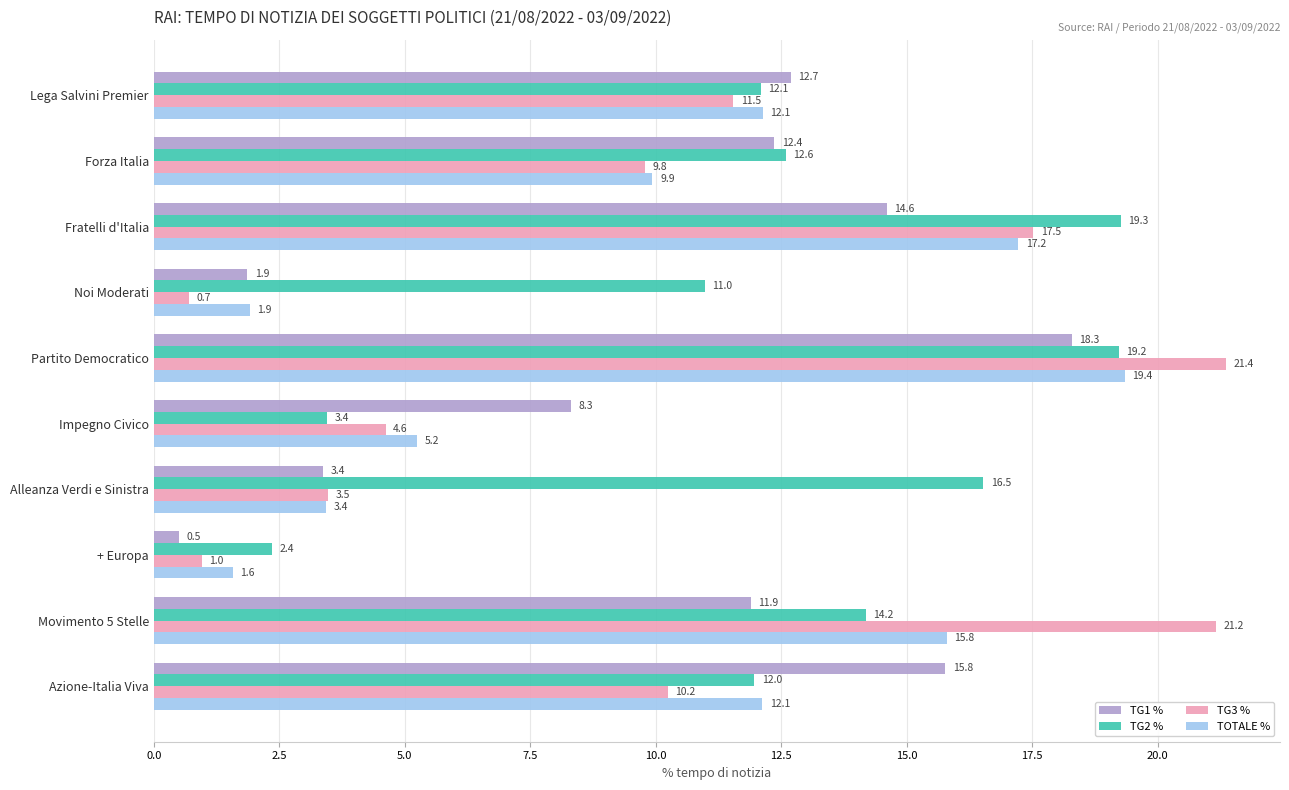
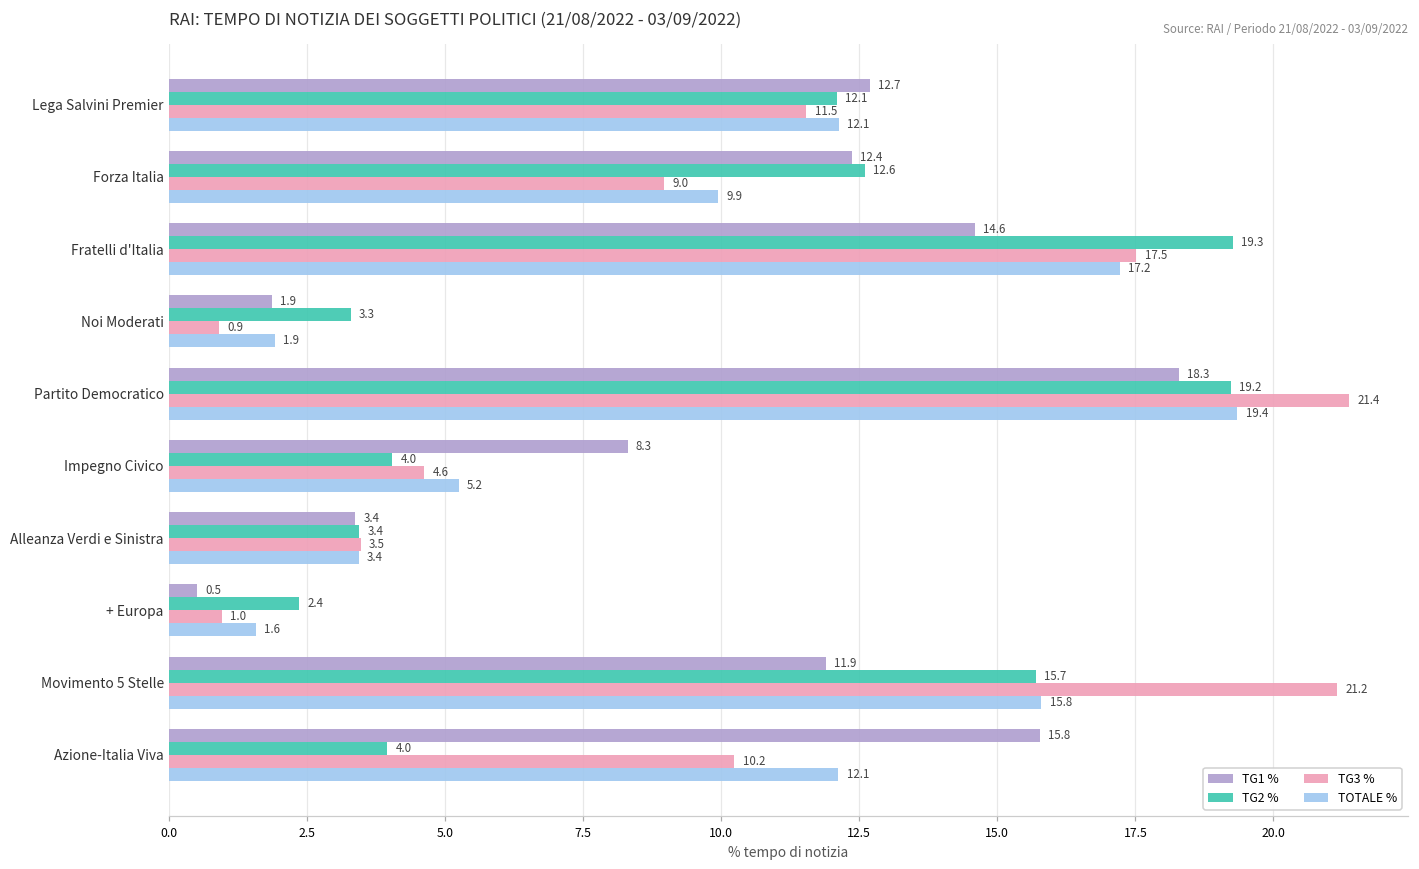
  {
    "TG2 %": {
      "Lega Salvini Premier": 12.1,
      "Forza Italia": 12.6,
      "Fratelli d'Italia": 19.3,
-     "Noi Moderati": 11.0,
+     "Noi Moderati": 3.3,
      "Partito Democratico": 19.2,
-     "Impegno Civico": 3.4,
-     "Alleanza Verdi e Sinistra": 16.5,
+     "Impegno Civico": 4.0,
+     "Alleanza Verdi e Sinistra": 3.4,
      "+ Europa": 2.4,
-     "Movimento 5 Stelle": 14.2,
-     "Azione-Italia Viva": 12.0
+     "Movimento 5 Stelle": 15.7,
+     "Azione-Italia Viva": 4.0
    },
    "TG3 %": {
      "Lega Salvini Premier": 11.5,
-     "Forza Italia": 9.8,
+     "Forza Italia": 9.0,
      "Fratelli d'Italia": 17.5,
-     "Noi Moderati": 0.7,
+     "Noi Moderati": 0.9,
      "Partito Democratico": 21.4,
      "Impegno Civico": 4.6,
      "Alleanza Verdi e Sinistra": 3.5,
      "+ Europa": 1.0,
      "Movimento 5 Stelle": 21.2,
      "Azione-Italia Viva": 10.2
    }
  }
